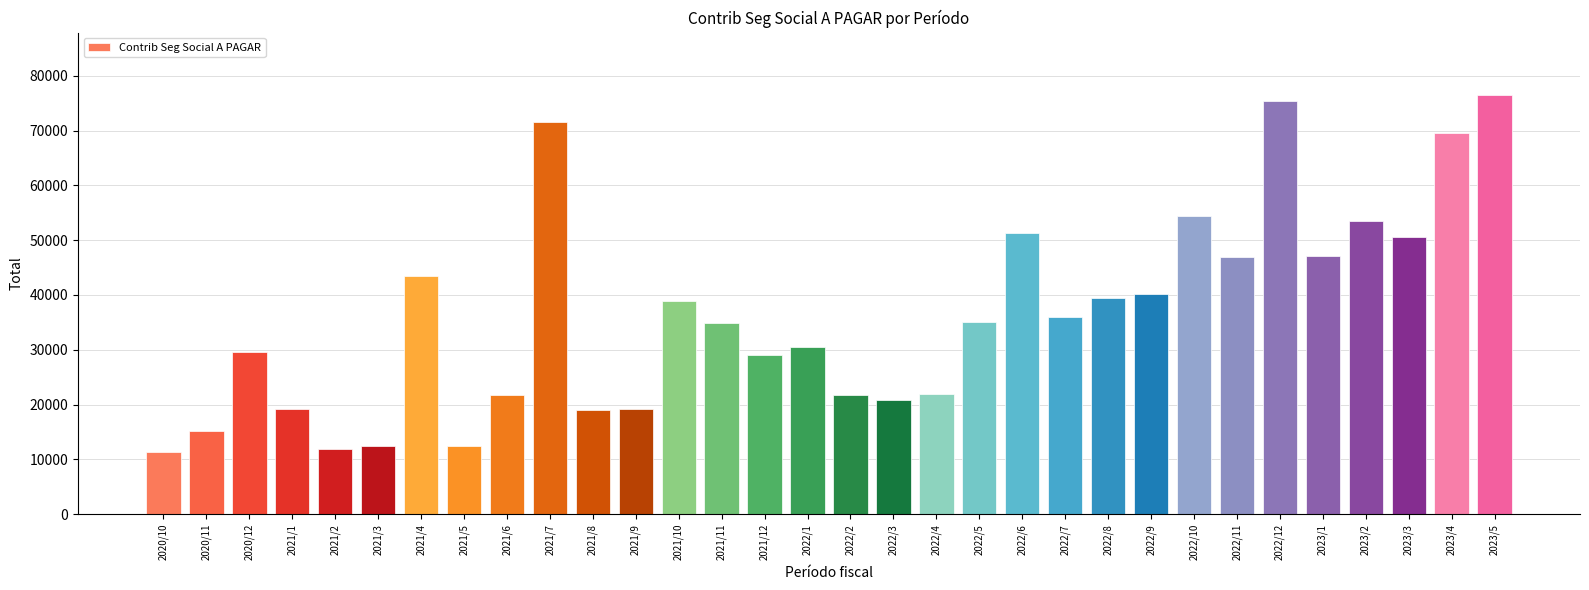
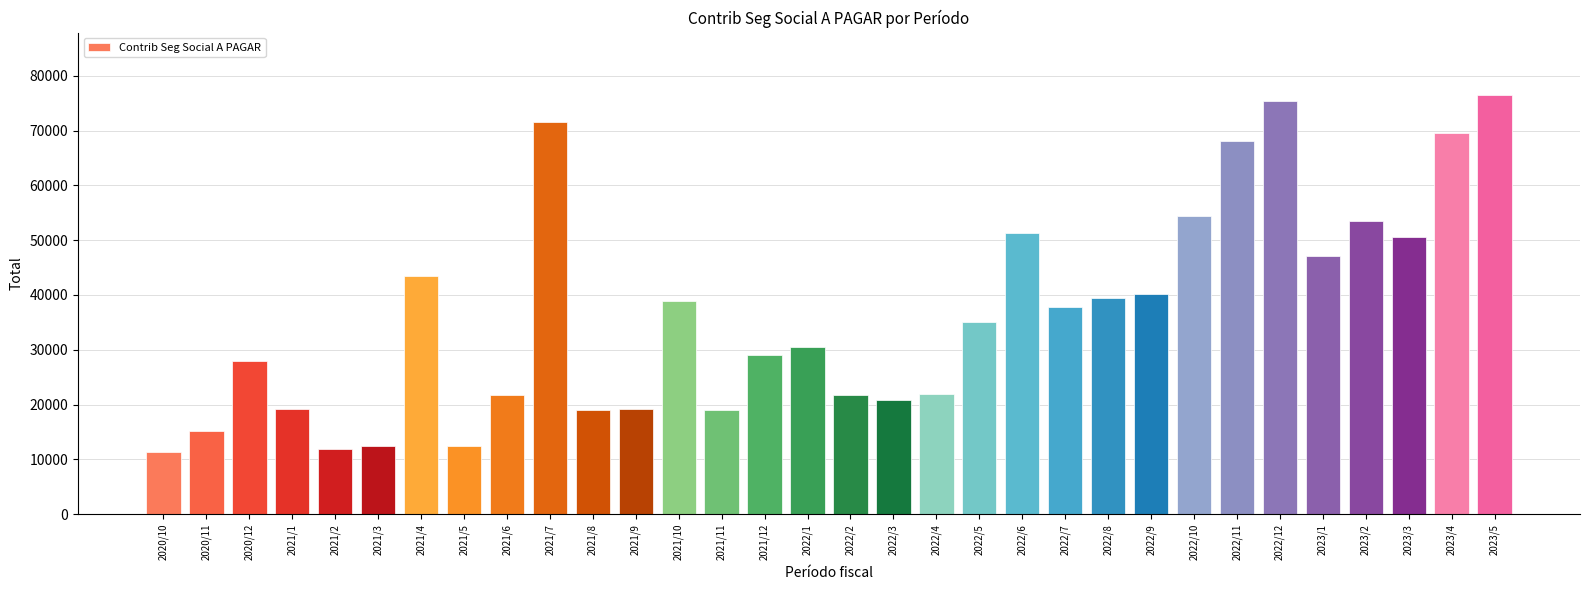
  {
    "2020/10": 11000,
    "2020/11": 15000,
-   "2020/12": 30000,
+   "2020/12": 28000,
    "2021/1": 19000,
    "2021/2": 12000,
    "2021/3": 12000,
    "2021/4": 43000,
    "2021/5": 12000,
    "2021/6": 22000,
    "2021/7": 72000,
    "2021/8": 19000,
    "2021/9": 19000,
    "2021/10": 39000,
-   "2021/11": 35000,
+   "2021/11": 19000,
    "2021/12": 29000,
    "2022/1": 30000,
    "2022/2": 22000,
    "2022/3": 21000,
    "2022/4": 22000,
    "2022/5": 35000,
    "2022/6": 51000,
-   "2022/7": 36000,
+   "2022/7": 38000,
    "2022/8": 39000,
    "2022/9": 40000,
    "2022/10": 54000,
-   "2022/11": 47000,
+   "2022/11": 68000,
    "2022/12": 75000,
    "2023/1": 47000,
    "2023/2": 53000,
    "2023/3": 51000,
    "2023/4": 70000,
    "2023/5": 76000
  }
